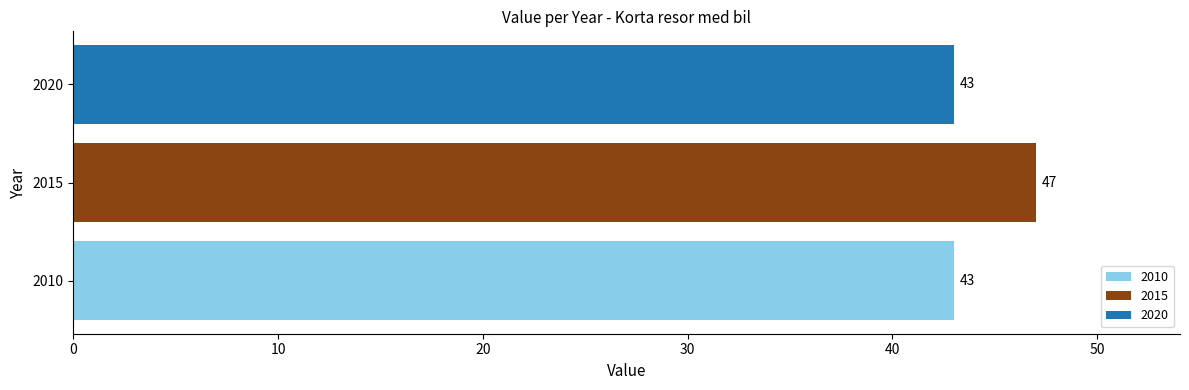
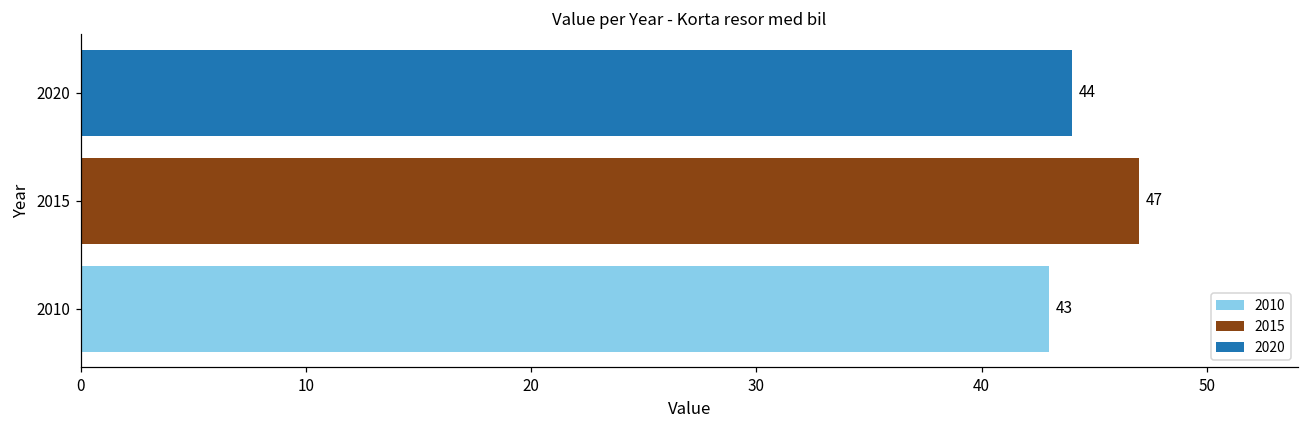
  {
-   "2020": 43,
+   "2020": 44,
    "2015": 47,
    "2010": 43
  }
